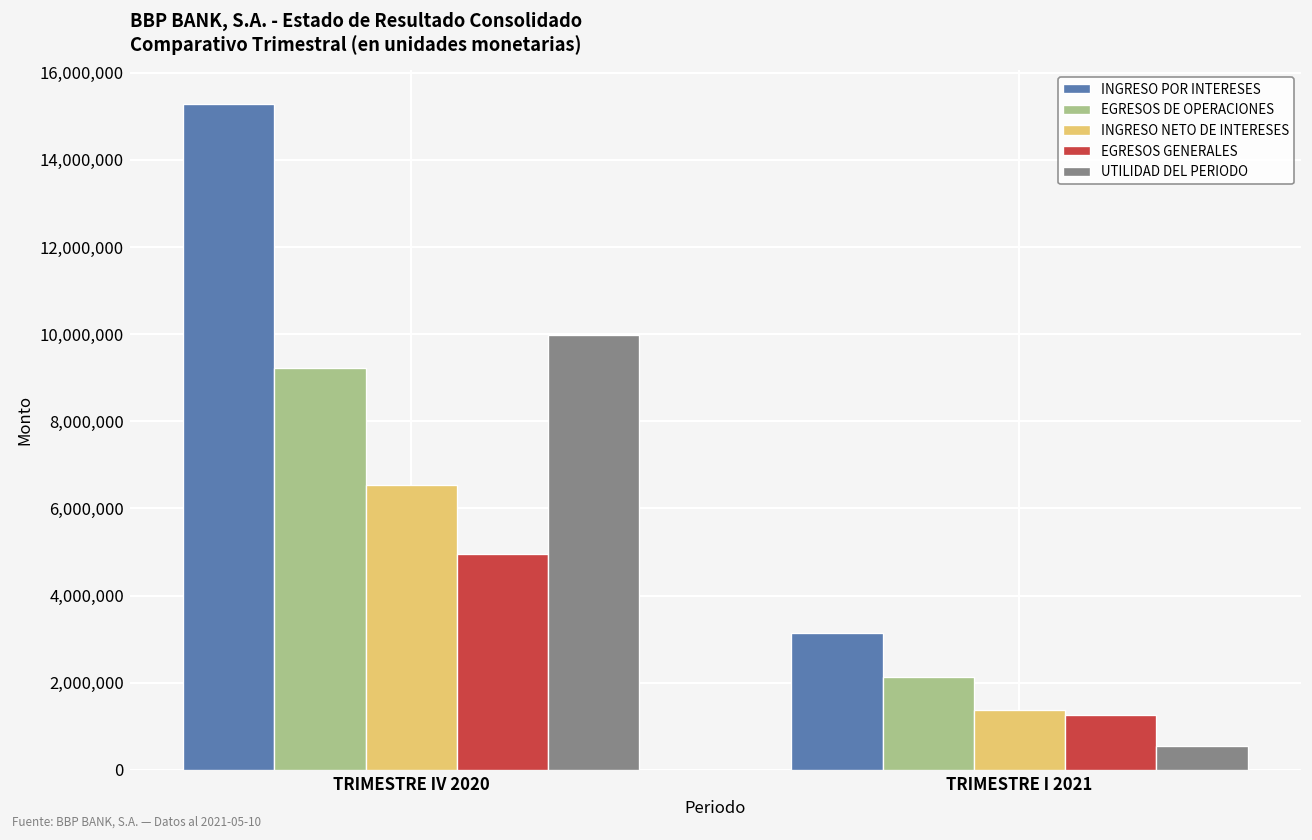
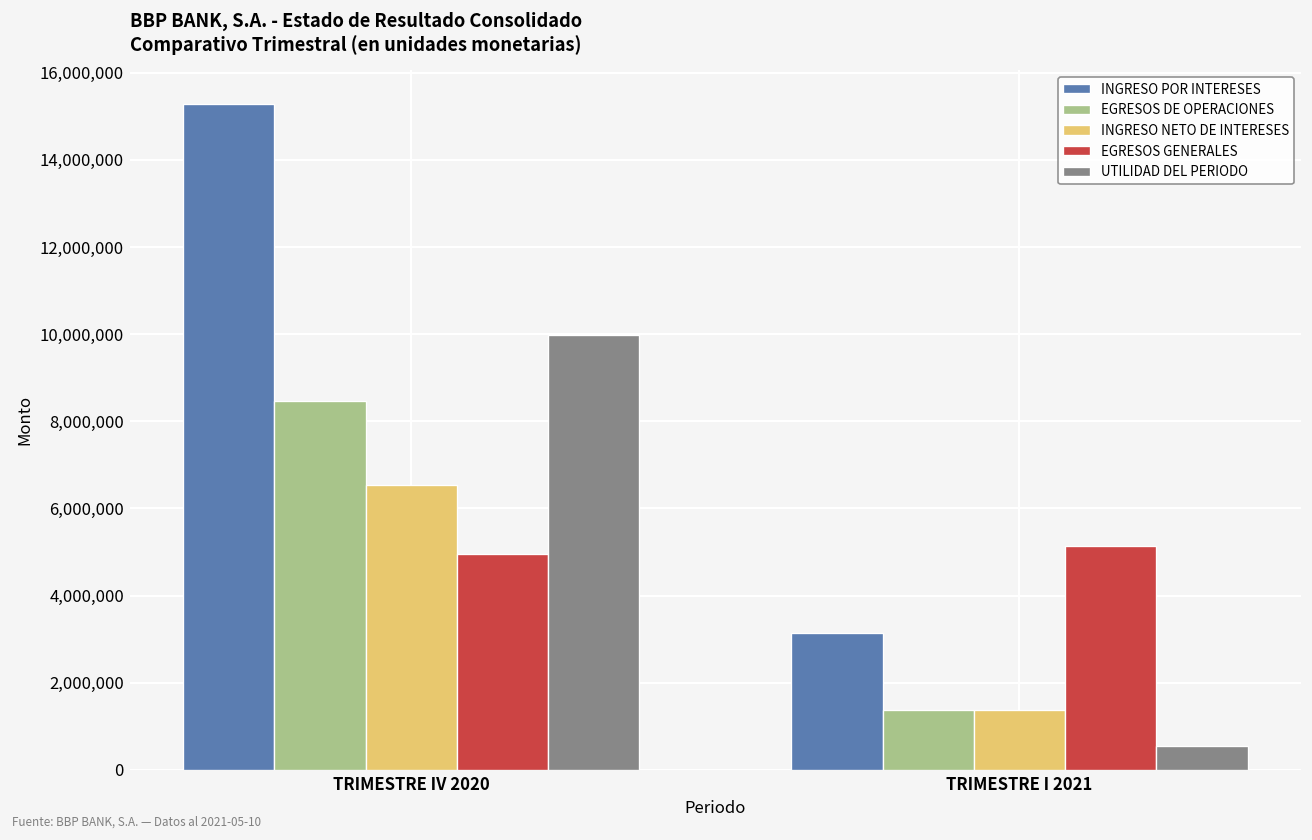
  {
    "INGRESO POR INTERESES": {
      "TRIMESTRE IV 2020": "15,300,000",
      "TRIMESTRE I 2021": "3,100,000"
    },
    "EGRESOS DE OPERACIONES": {
-     "TRIMESTRE IV 2020": "9,200,000",
-     "TRIMESTRE I 2021": "2,100,000"
+     "TRIMESTRE IV 2020": "8,500,000",
+     "TRIMESTRE I 2021": "1,400,000"
    },
    "INGRESO NETO DE INTERESES": {
      "TRIMESTRE IV 2020": "6,500,000",
      "TRIMESTRE I 2021": "1,400,000"
    },
    "EGRESOS GENERALES": {
      "TRIMESTRE IV 2020": "4,900,000",
-     "TRIMESTRE I 2021": "1,300,000"
+     "TRIMESTRE I 2021": "5,100,000"
    },
    "UTILIDAD DEL PERIODO": {
      "TRIMESTRE IV 2020": "10,000,000",
      "TRIMESTRE I 2021": "600,000"
    }
  }
